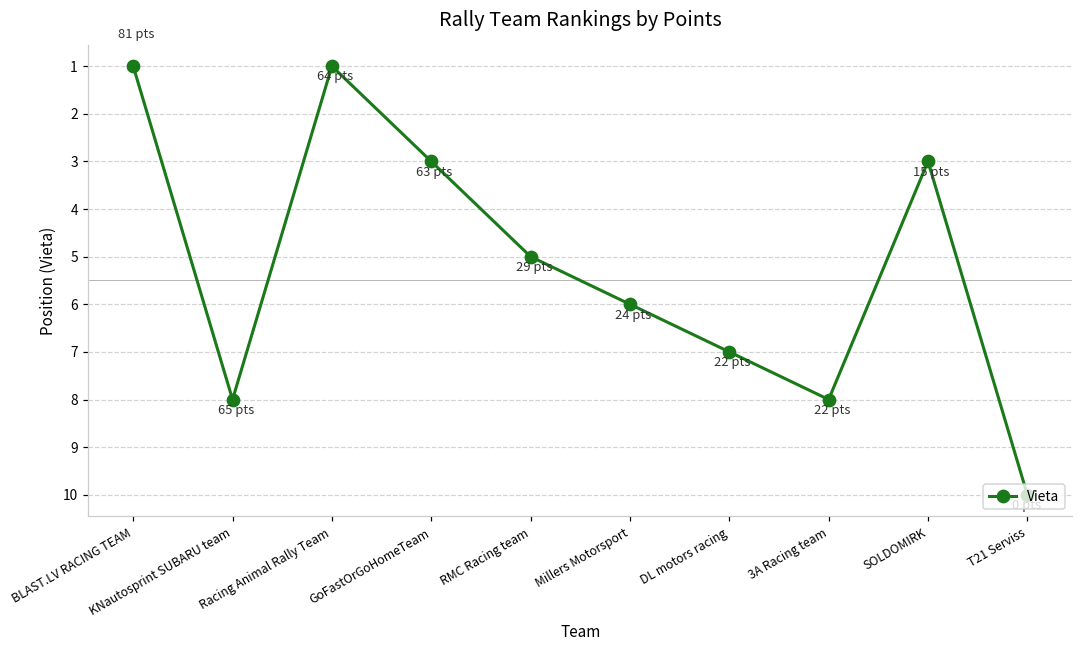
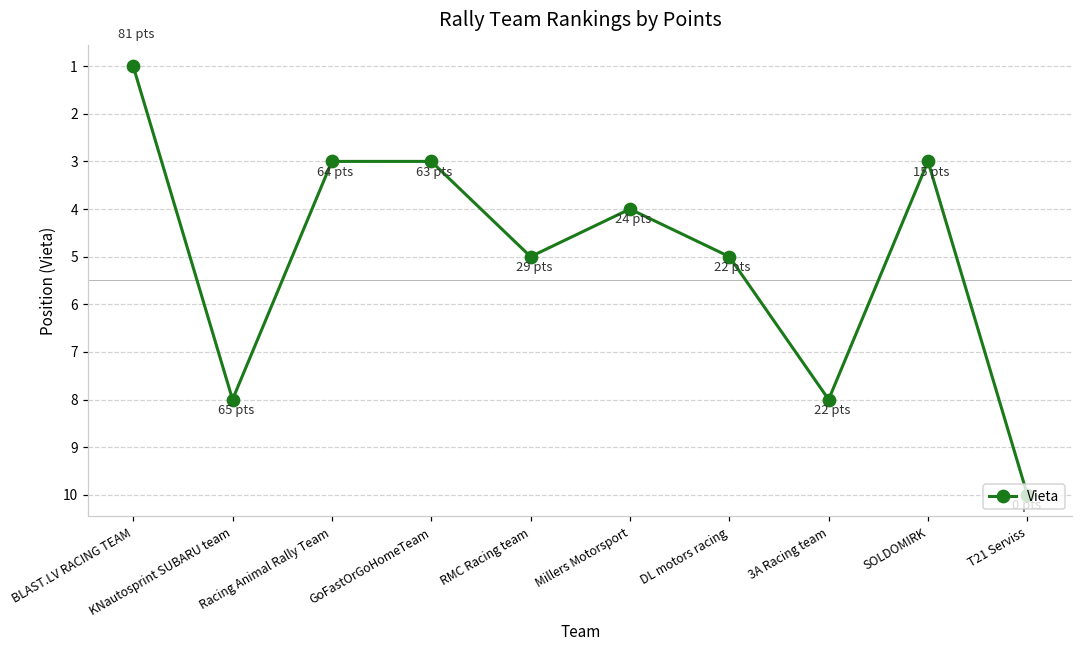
  {
-   "Racing Animal Rally Team": 1,
-   "Millers Motorsport": 6,
-   "DL motors racing": 7
+   "Racing Animal Rally Team": 3,
+   "Millers Motorsport": 4,
+   "DL motors racing": 5
  }
